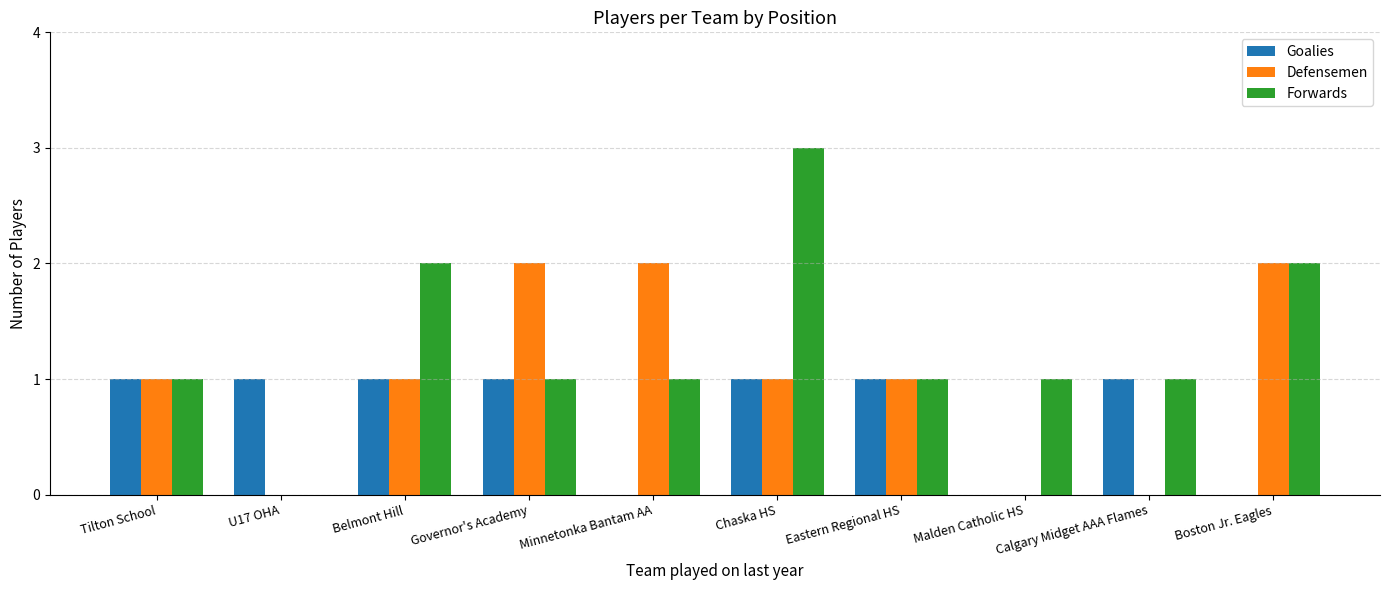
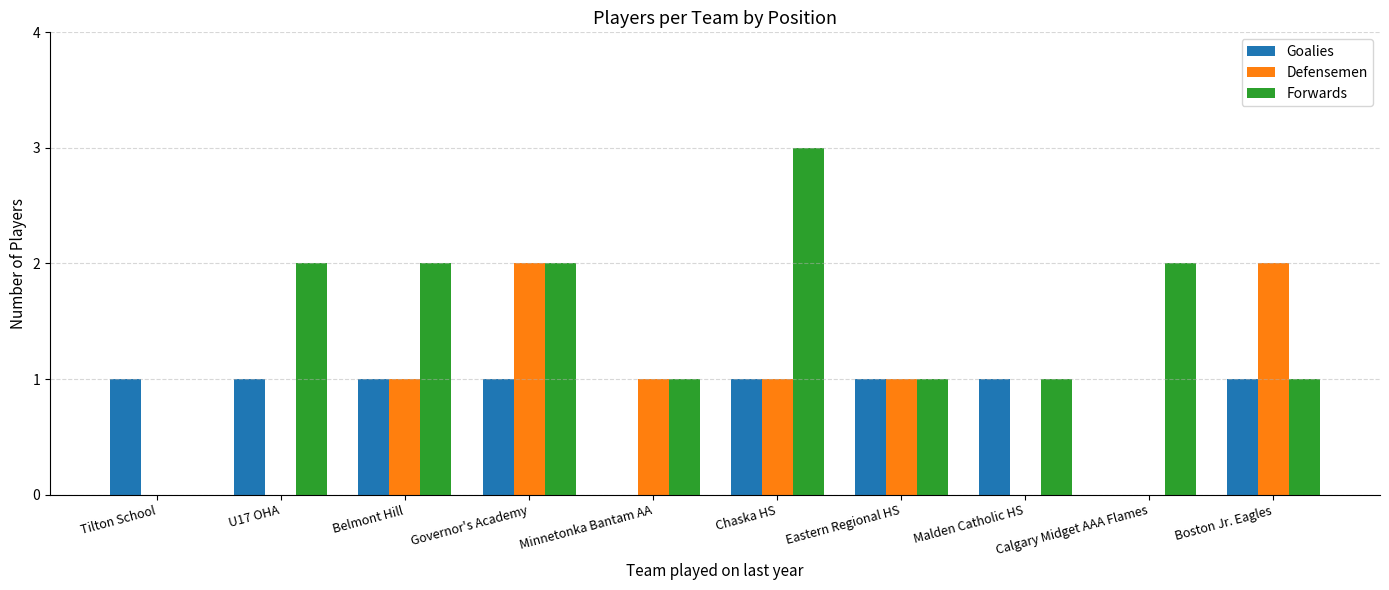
  {
    "Goalies": {
      "Tilton School": 1,
      "U17 OHA": 1,
      "Belmont Hill": 1,
      "Governor's Academy": 1,
      "Minnetonka Bantam AA": 0,
      "Chaska HS": 1,
      "Eastern Regional HS": 1,
-     "Malden Catholic HS": 0,
-     "Calgary Midget AAA Flames": 1,
-     "Boston Jr. Eagles": 0
+     "Malden Catholic HS": 1,
+     "Calgary Midget AAA Flames": 0,
+     "Boston Jr. Eagles": 1
    },
    "Defensemen": {
-     "Tilton School": 1,
+     "Tilton School": 0,
      "U17 OHA": 0,
      "Belmont Hill": 1,
      "Governor's Academy": 2,
-     "Minnetonka Bantam AA": 2,
+     "Minnetonka Bantam AA": 1,
      "Chaska HS": 1,
      "Eastern Regional HS": 1,
      "Malden Catholic HS": 0,
      "Calgary Midget AAA Flames": 0,
      "Boston Jr. Eagles": 2
    },
    "Forwards": {
-     "Tilton School": 1,
-     "U17 OHA": 0,
+     "Tilton School": 0,
+     "U17 OHA": 2,
      "Belmont Hill": 2,
-     "Governor's Academy": 1,
+     "Governor's Academy": 2,
      "Minnetonka Bantam AA": 1,
      "Chaska HS": 3,
      "Eastern Regional HS": 1,
      "Malden Catholic HS": 1,
-     "Calgary Midget AAA Flames": 1,
-     "Boston Jr. Eagles": 2
+     "Calgary Midget AAA Flames": 2,
+     "Boston Jr. Eagles": 1
    }
  }
